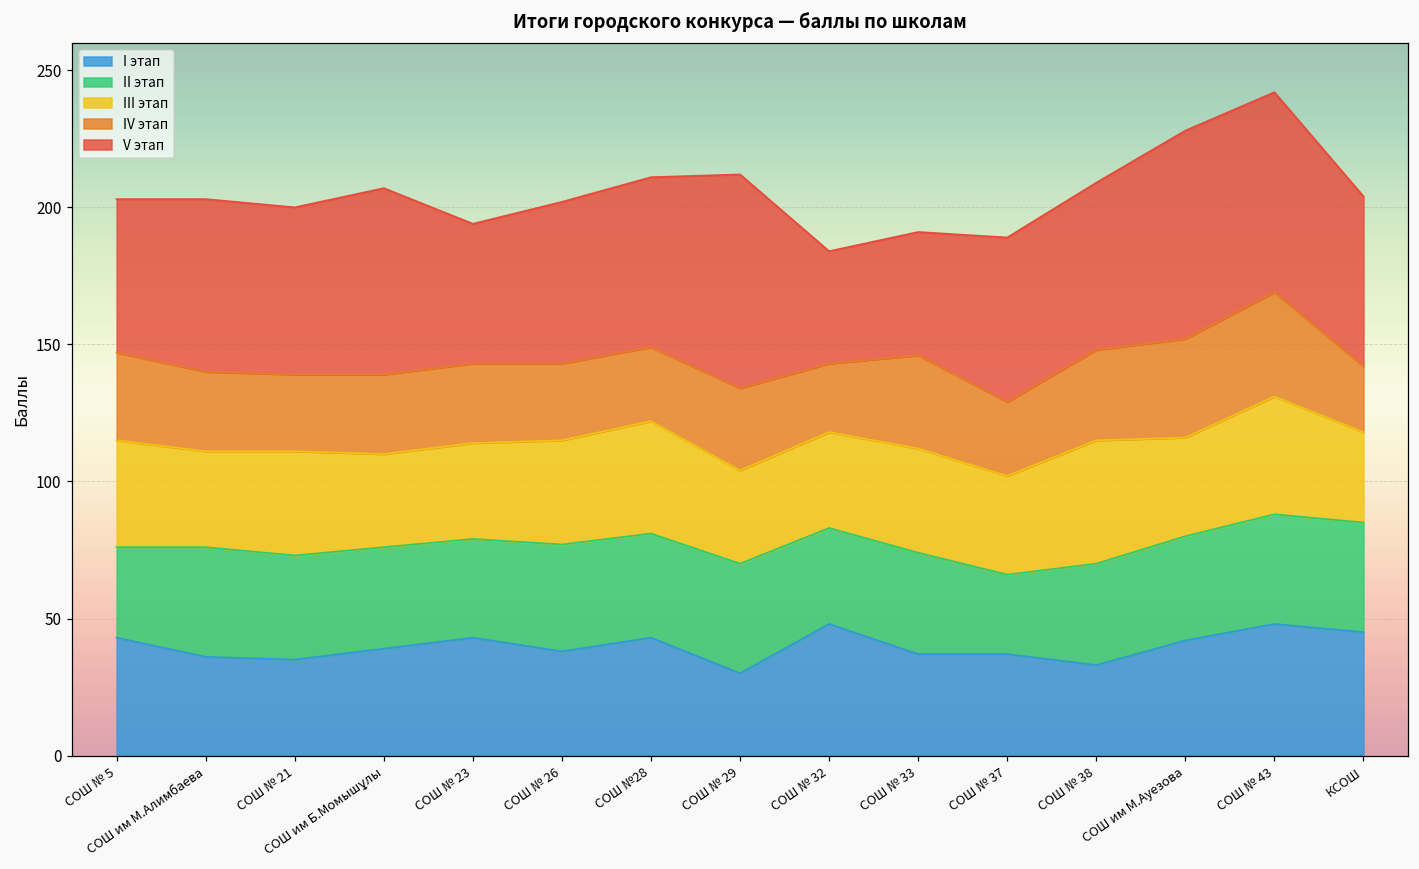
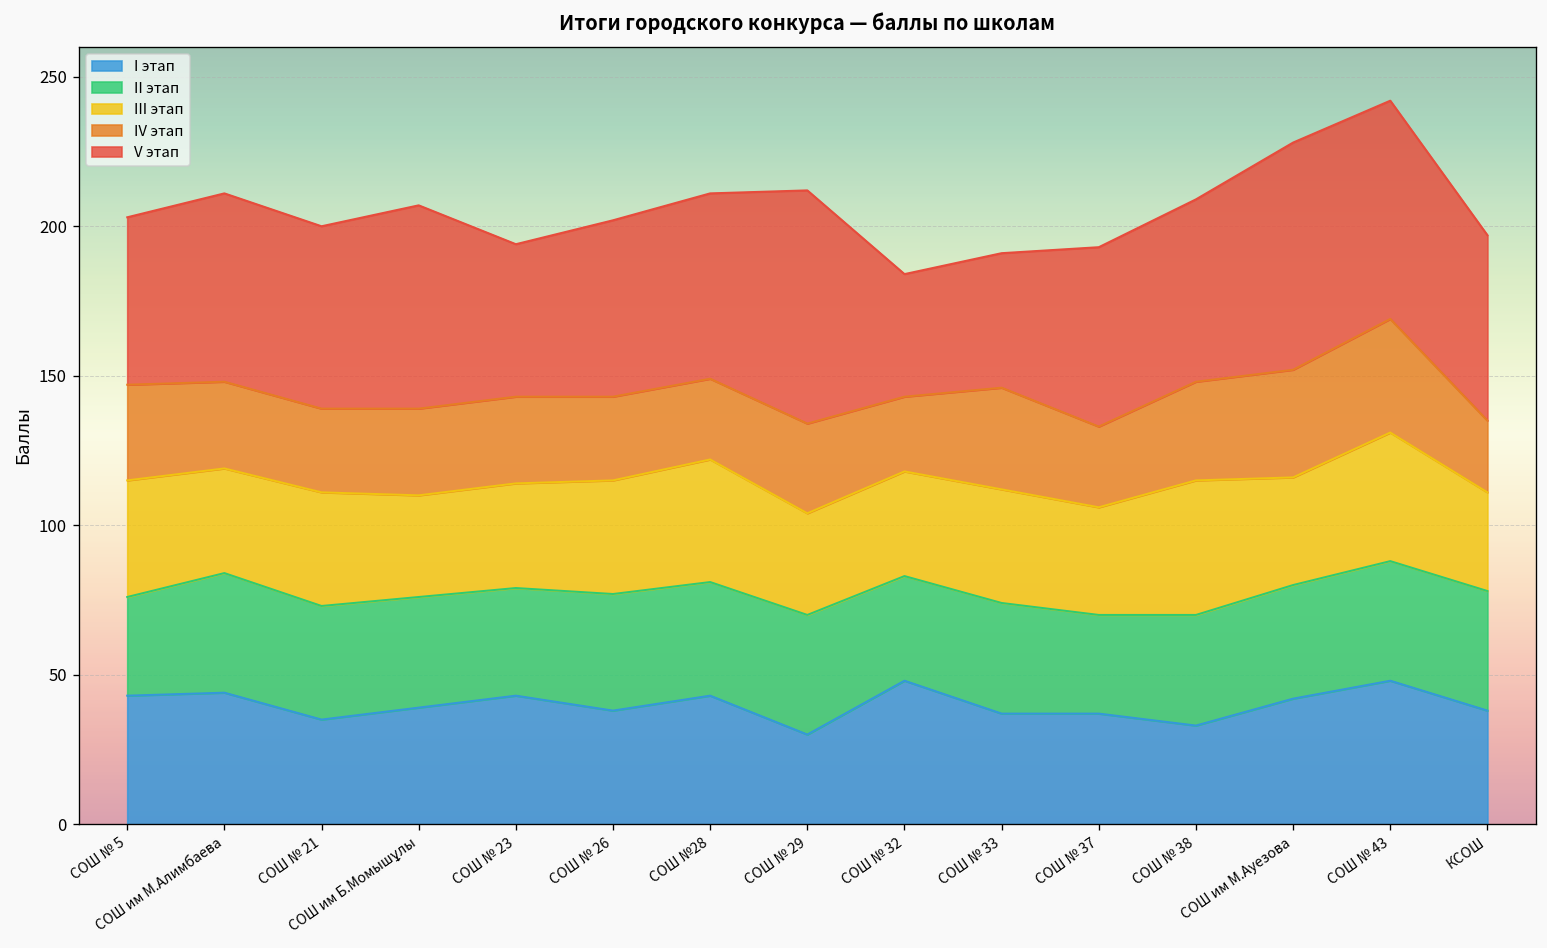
  {
    "I этап": {
      "СОШ № 5": 43,
-     "СОШ им М.Алимбаева": 36,
+     "СОШ им М.Алимбаева": 44,
      "СОШ № 21": 35,
      "СОШ им Б.Момышұлы": 39,
      "СОШ № 23": 43,
      "СОШ № 26": 38,
      "СОШ №28": 43,
      "СОШ № 29": 30,
      "СОШ № 32": 48,
      "СОШ № 33": 37,
      "СОШ № 37": 37,
      "СОШ № 38": 33,
      "СОШ им М.Ауезова": 42,
      "СОШ № 43": 48,
-     "КСОШ": 45
+     "КСОШ": 38
    },
    "II этап": {
      "СОШ № 5": 33,
      "СОШ им М.Алимбаева": 40,
      "СОШ № 21": 38,
      "СОШ им Б.Момышұлы": 37,
      "СОШ № 23": 36,
      "СОШ № 26": 39,
      "СОШ №28": 38,
      "СОШ № 29": 40,
      "СОШ № 32": 35,
      "СОШ № 33": 37,
-     "СОШ № 37": 29,
+     "СОШ № 37": 33,
      "СОШ № 38": 37,
      "СОШ им М.Ауезова": 38,
      "СОШ № 43": 40,
      "КСОШ": 40
    },
    "III этап": {
      "СОШ № 5": 39,
      "СОШ им М.Алимбаева": 35,
      "СОШ № 21": 38,
      "СОШ им Б.Момышұлы": 34,
      "СОШ № 23": 35,
      "СОШ № 26": 38,
      "СОШ №28": 41,
      "СОШ № 29": 34,
      "СОШ № 32": 35,
      "СОШ № 33": 38,
      "СОШ № 37": 36,
      "СОШ № 38": 45,
      "СОШ им М.Ауезова": 36,
      "СОШ № 43": 43,
      "КСОШ": 33
    }
  }
